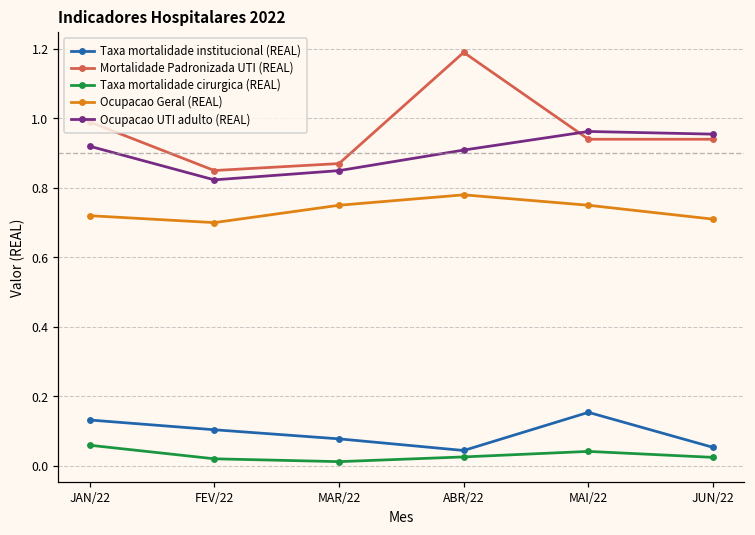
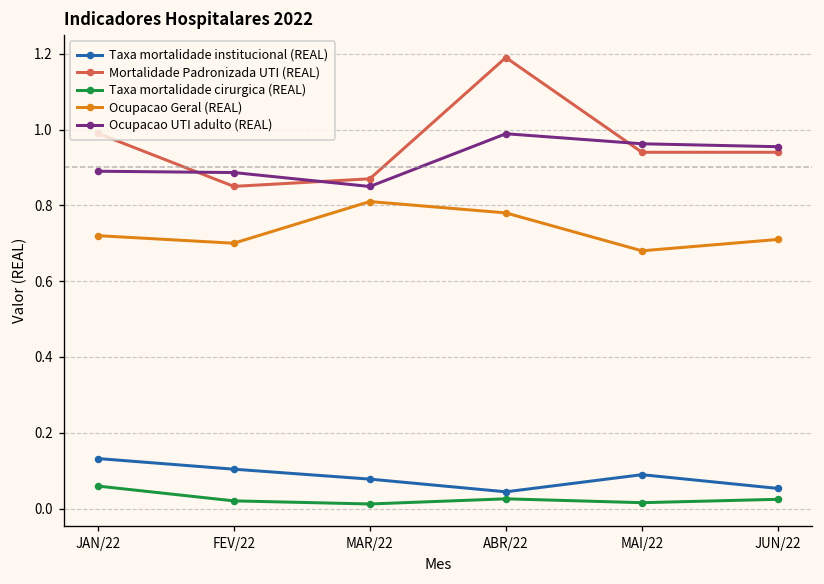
  {
    "Taxa mortalidade institucional (REAL)": {
      "JAN/22": 0.13,
      "FEV/22": 0.10,
      "MAR/22": 0.08,
      "ABR/22": 0.04,
-     "MAI/22": 0.15,
+     "MAI/22": 0.09,
      "JUN/22": 0.05
    },
    "Mortalidade Padronizada UTI (REAL)": {
      "FEV/22": 0.85,
      "MAR/22": 0.87,
      "ABR/22": 1.19,
      "MAI/22": 0.94,
      "JUN/22": 0.94
    },
    "Taxa mortalidade cirurgica (REAL)": {
      "JAN/22": 0.06,
      "FEV/22": 0.02,
      "MAR/22": 0.01,
      "ABR/22": 0.03,
-     "MAI/22": 0.04,
+     "MAI/22": 0.02,
      "JUN/22": 0.02
    },
    "Ocupacao Geral (REAL)": {
      "JAN/22": 0.72,
      "FEV/22": 0.70,
-     "MAR/22": 0.75,
+     "MAR/22": 0.81,
      "ABR/22": 0.78,
-     "MAI/22": 0.75,
+     "MAI/22": 0.68,
      "JUN/22": 0.71
    },
    "Ocupacao UTI adulto (REAL)": {
-     "JAN/22": 0.92,
-     "FEV/22": 0.82,
+     "JAN/22": 0.89,
+     "FEV/22": 0.89,
      "MAR/22": 0.85,
-     "ABR/22": 0.91,
+     "ABR/22": 0.99,
      "MAI/22": 0.96,
      "JUN/22": 0.95
    }
  }
